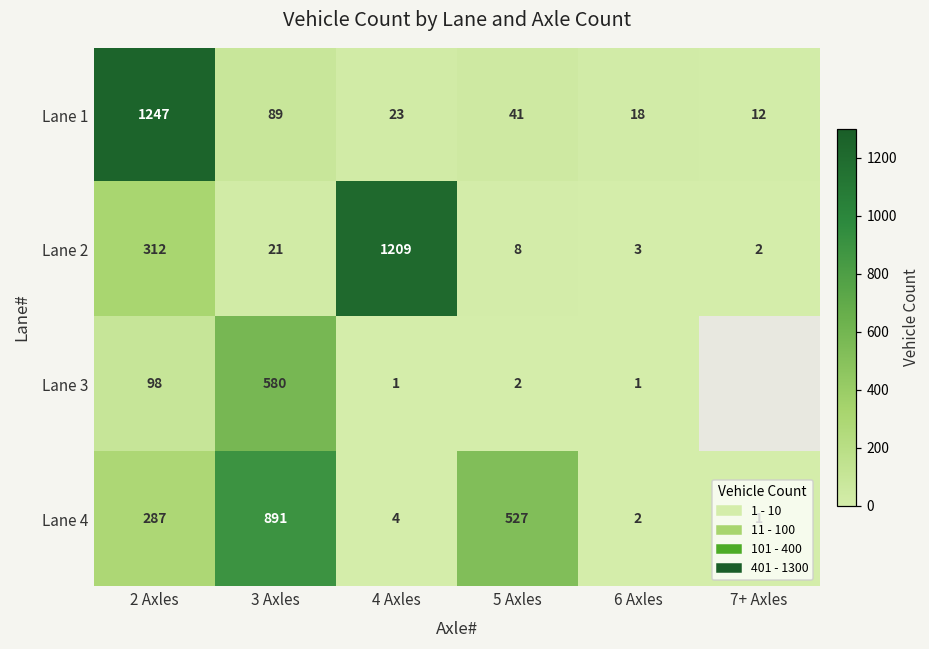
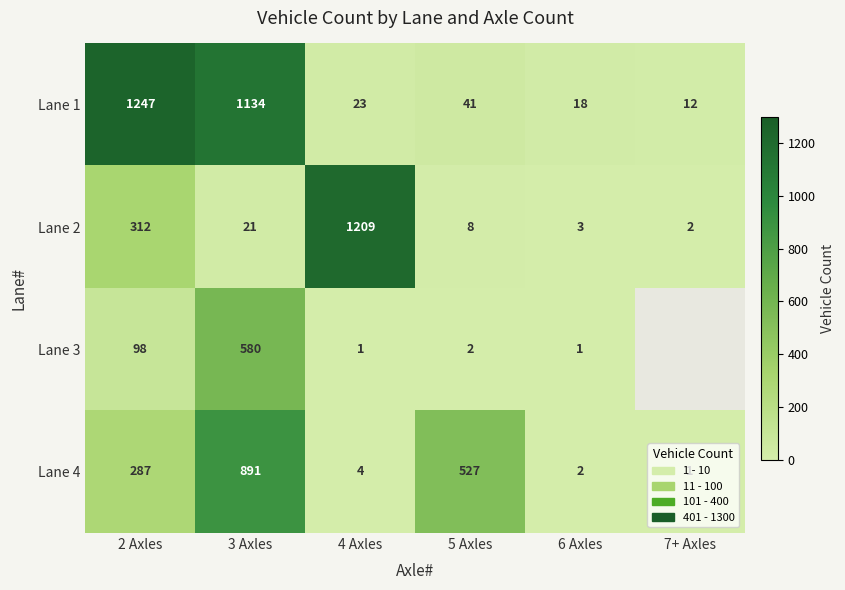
  {
    "Lane 1": {
      "2 Axles": 1247,
-     "3 Axles": 89,
+     "3 Axles": 1134,
      "4 Axles": 23,
      "5 Axles": 41,
      "6 Axles": 18,
      "7+ Axles": 12
    },
    "Lane 2": {
      "2 Axles": 312,
      "3 Axles": 21,
      "4 Axles": 1209,
      "5 Axles": 8,
      "6 Axles": 3,
      "7+ Axles": 2
    },
    "Lane 3": {
      "2 Axles": 98,
      "3 Axles": 580,
      "4 Axles": 1,
      "5 Axles": 2,
      "6 Axles": 1
    },
    "Lane 4": {
      "2 Axles": 287,
      "3 Axles": 891,
      "4 Axles": 4,
      "5 Axles": 527,
      "6 Axles": 2
    }
  }
